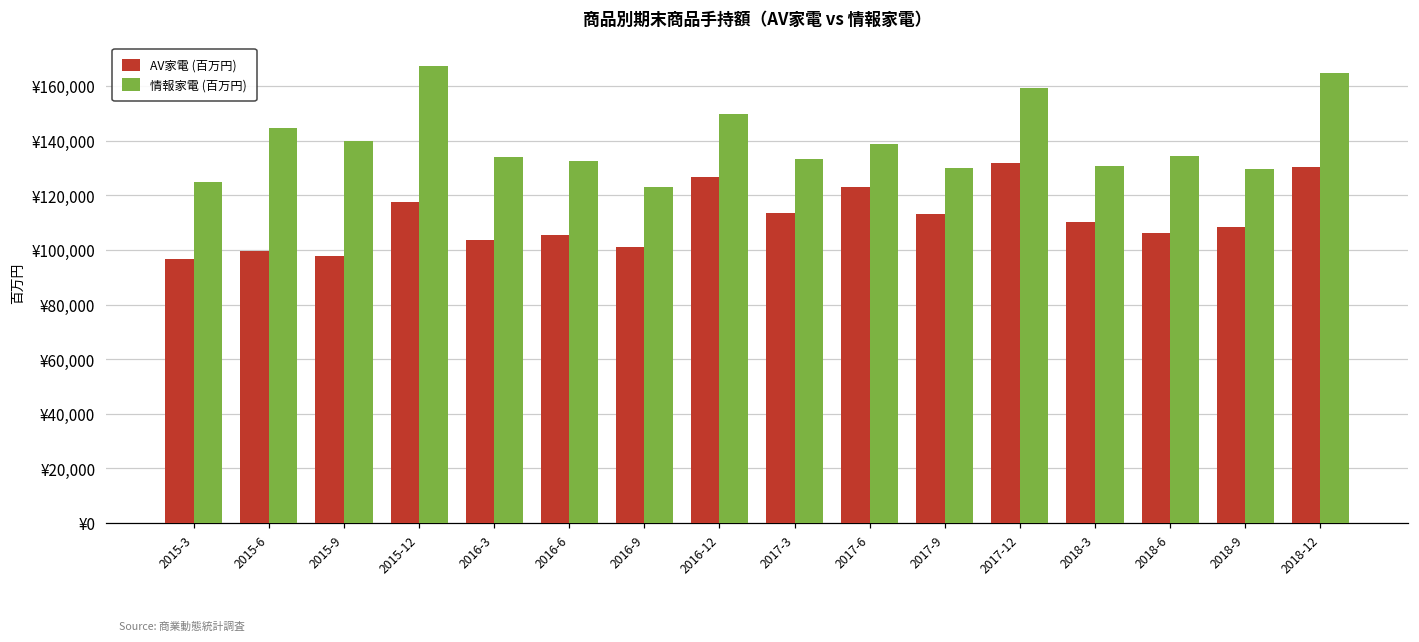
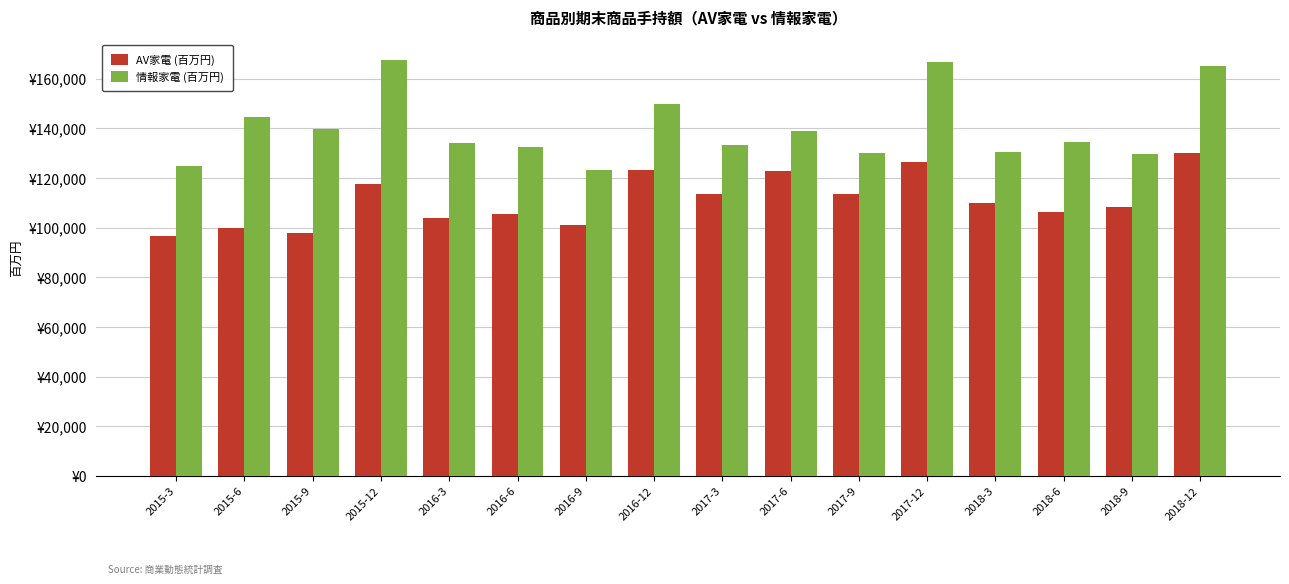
  {
    "AV家電 (百万円)": {
      "2015-3": "¥97,000",
      "2015-6": "¥100,000",
      "2015-9": "¥98,000",
      "2015-12": "¥117,000",
      "2016-3": "¥104,000",
      "2016-6": "¥105,000",
      "2016-9": "¥101,000",
-     "2016-12": "¥127,000",
+     "2016-12": "¥123,000",
      "2017-3": "¥114,000",
      "2017-6": "¥123,000",
      "2017-9": "¥113,000",
-     "2017-12": "¥132,000",
+     "2017-12": "¥126,000",
      "2018-3": "¥110,000",
      "2018-6": "¥106,000",
      "2018-9": "¥108,000",
      "2018-12": "¥130,000"
    },
    "情報家電 (百万円)": {
      "2015-3": "¥125,000",
      "2015-6": "¥145,000",
      "2015-9": "¥140,000",
      "2015-12": "¥167,000",
      "2016-3": "¥134,000",
      "2016-6": "¥133,000",
      "2016-9": "¥123,000",
      "2016-12": "¥150,000",
      "2017-3": "¥133,000",
      "2017-6": "¥139,000",
      "2017-9": "¥130,000",
-     "2017-12": "¥159,000",
+     "2017-12": "¥167,000",
      "2018-3": "¥131,000",
      "2018-6": "¥134,000",
      "2018-9": "¥130,000",
      "2018-12": "¥165,000"
    }
  }
